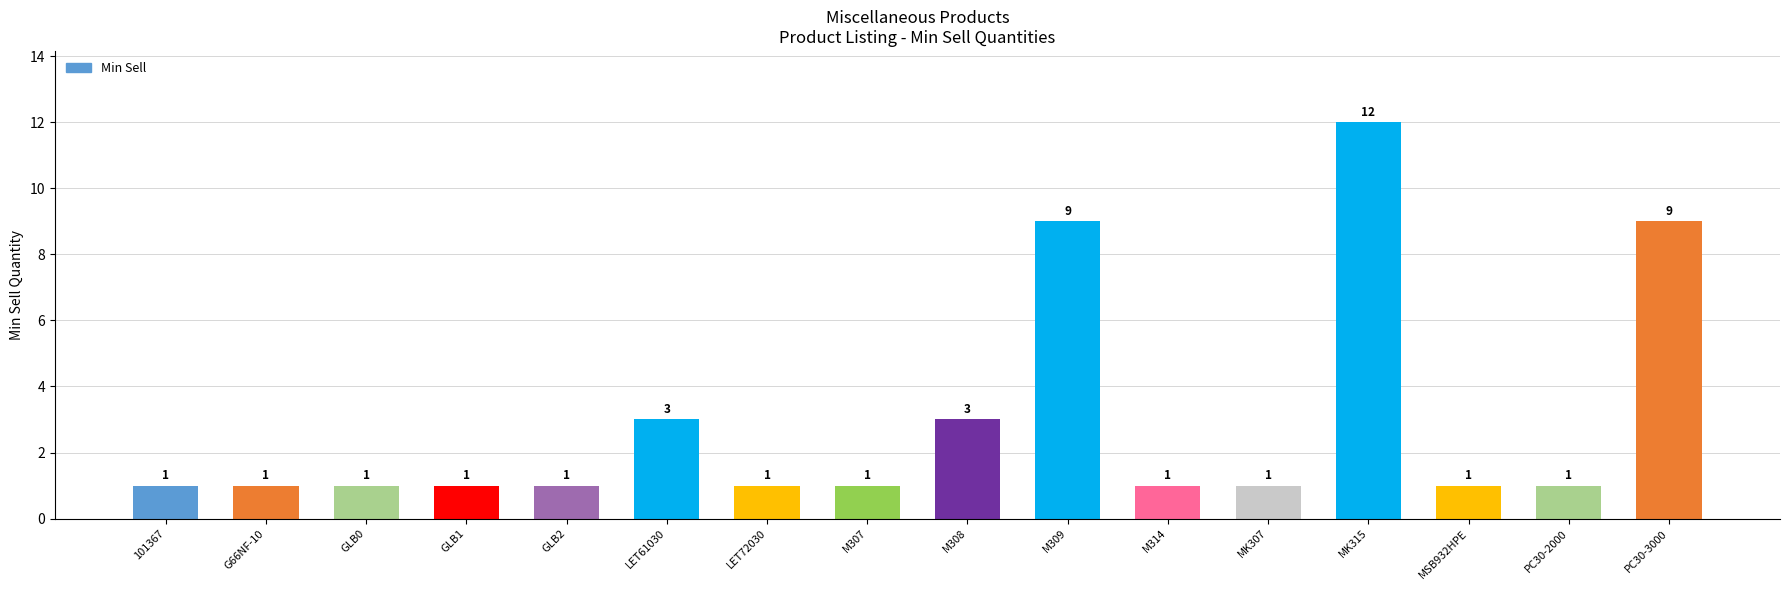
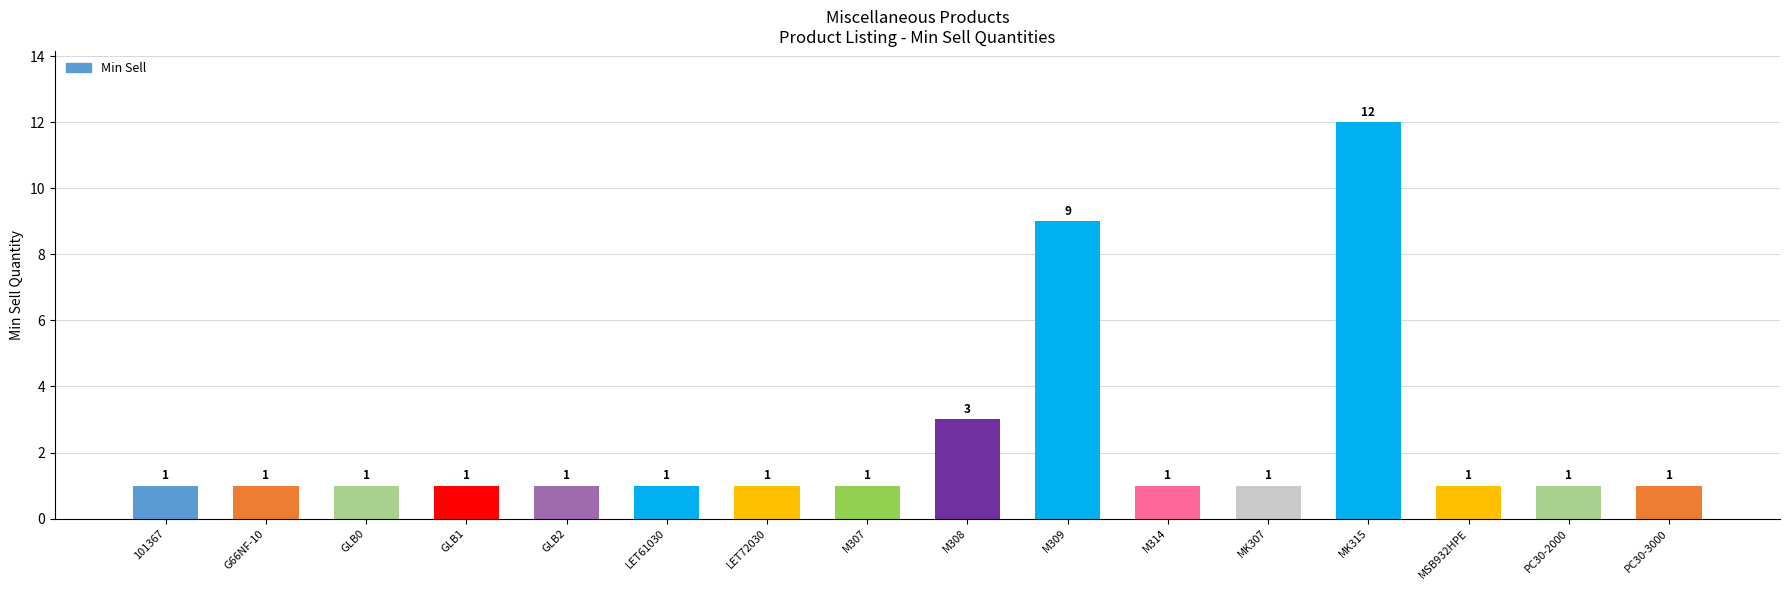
  {
    "101367": 1,
    "G66NF-10": 1,
    "GLB0": 1,
    "GLB1": 1,
    "GLB2": 1,
-   "LET61030": 3,
+   "LET61030": 1,
    "LET72030": 1,
    "M307": 1,
    "M308": 3,
    "M309": 9,
    "M314": 1,
    "MK307": 1,
    "MK315": 12,
    "MSB932HPE": 1,
    "PC30-2000": 1,
-   "PC30-3000": 9
+   "PC30-3000": 1
  }
